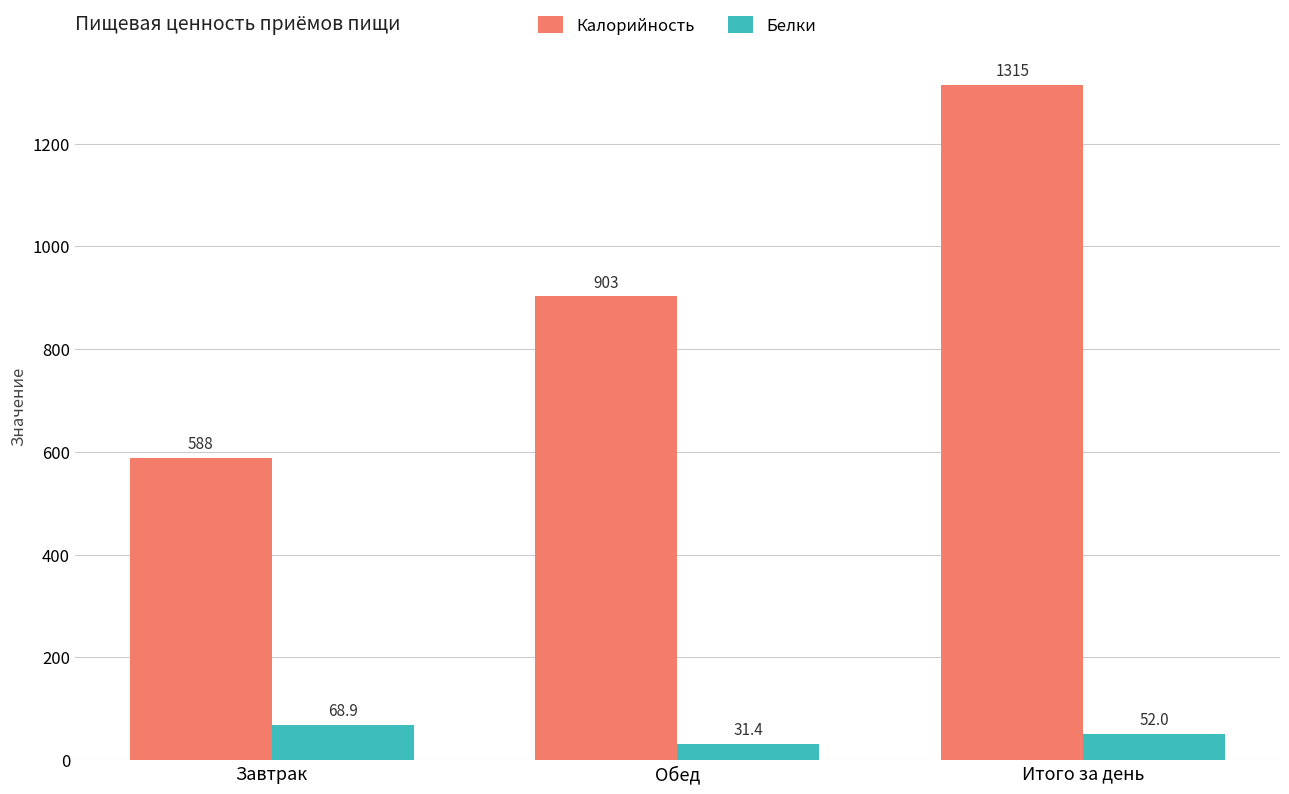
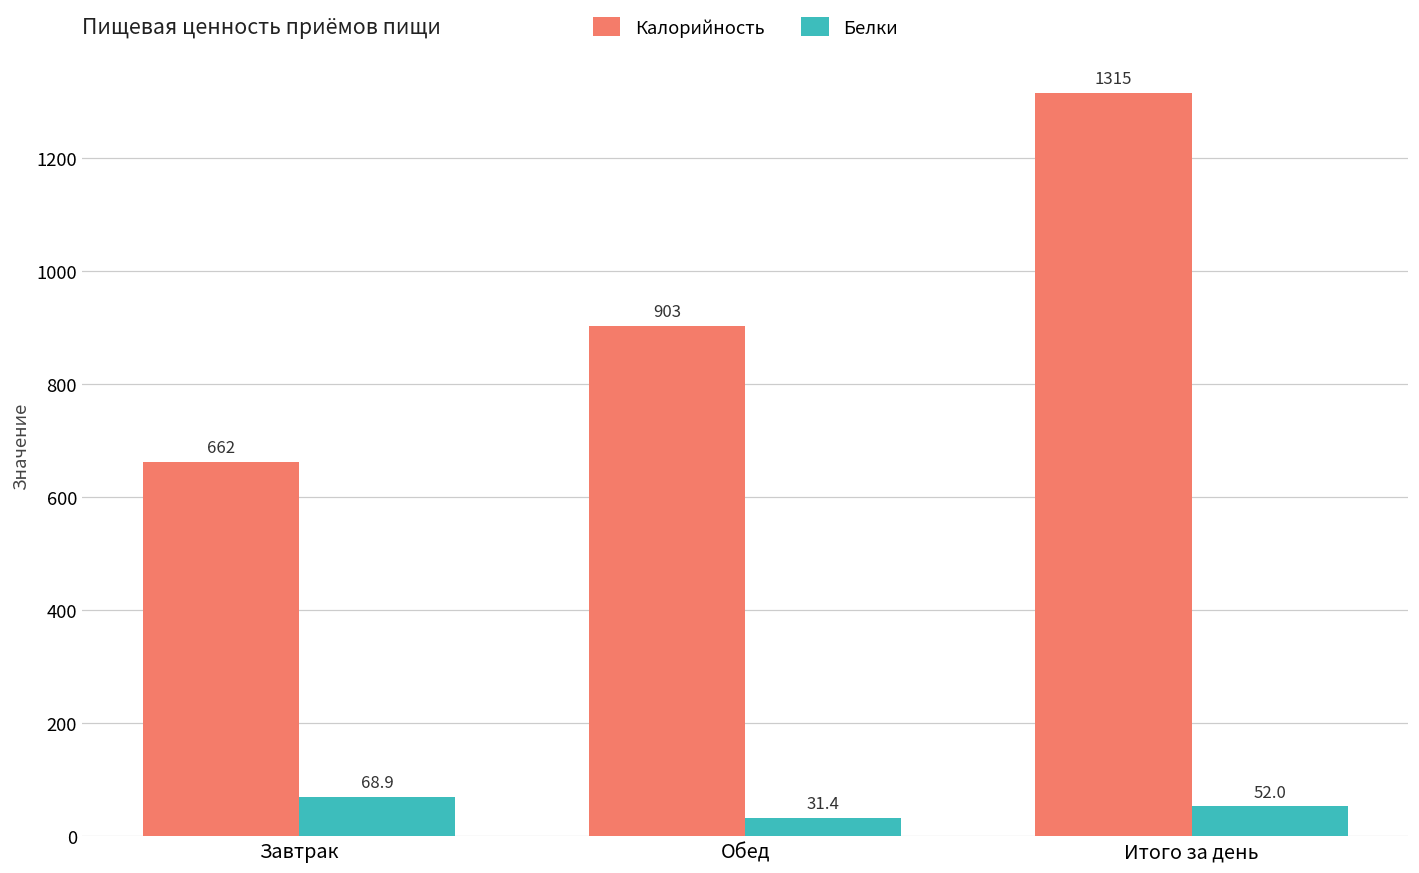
  {
    "Калорийность": {
-     "Завтрак": 588,
+     "Завтрак": 662,
      "Обед": 903,
      "Итого за день": 1315
    },
    "Белки": {
      "Завтрак": 68.9,
      "Обед": 31.4,
      "Итого за день": 52.0
    }
  }
